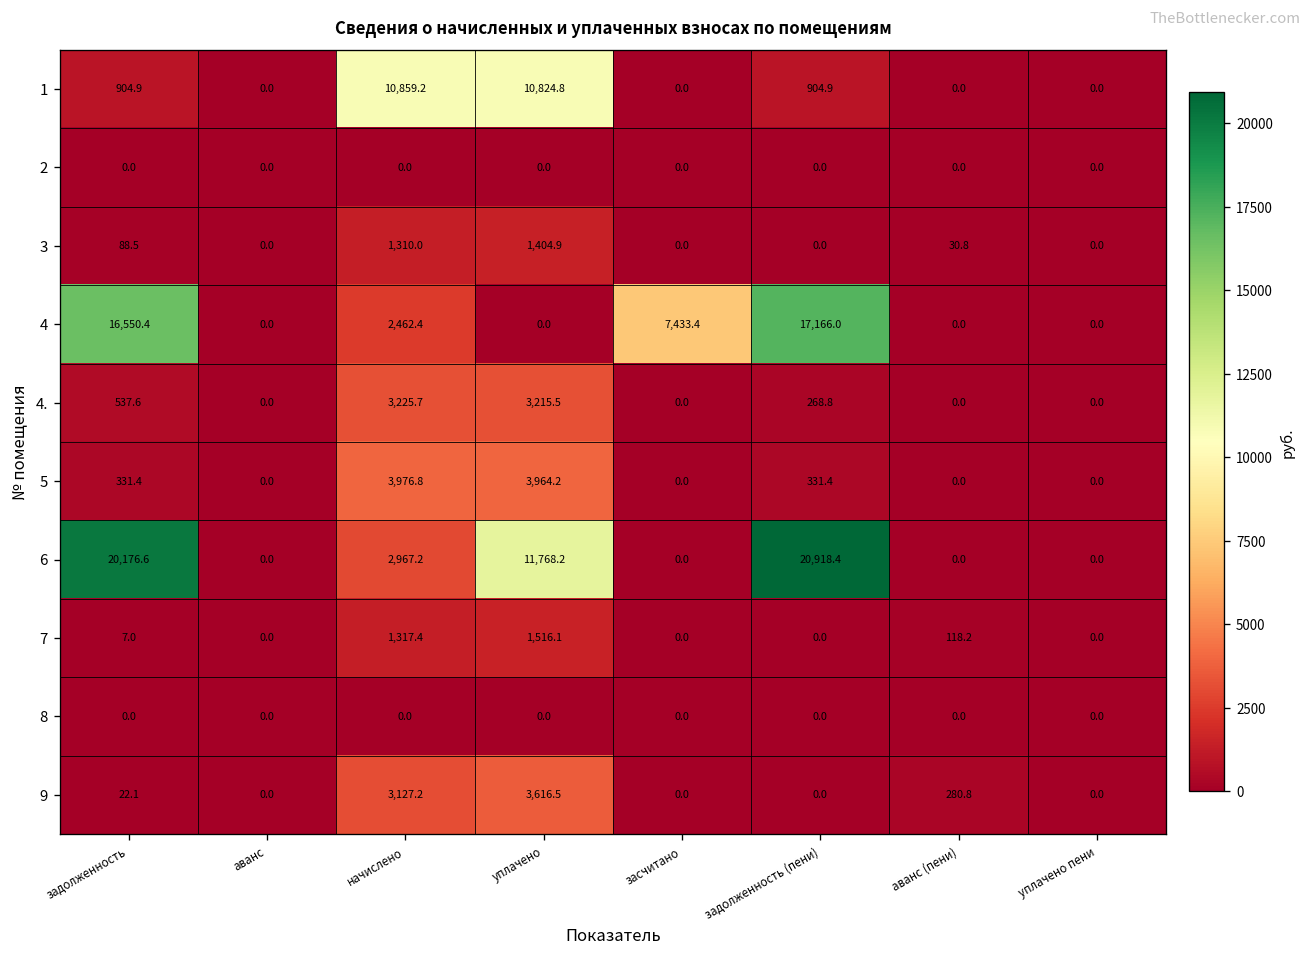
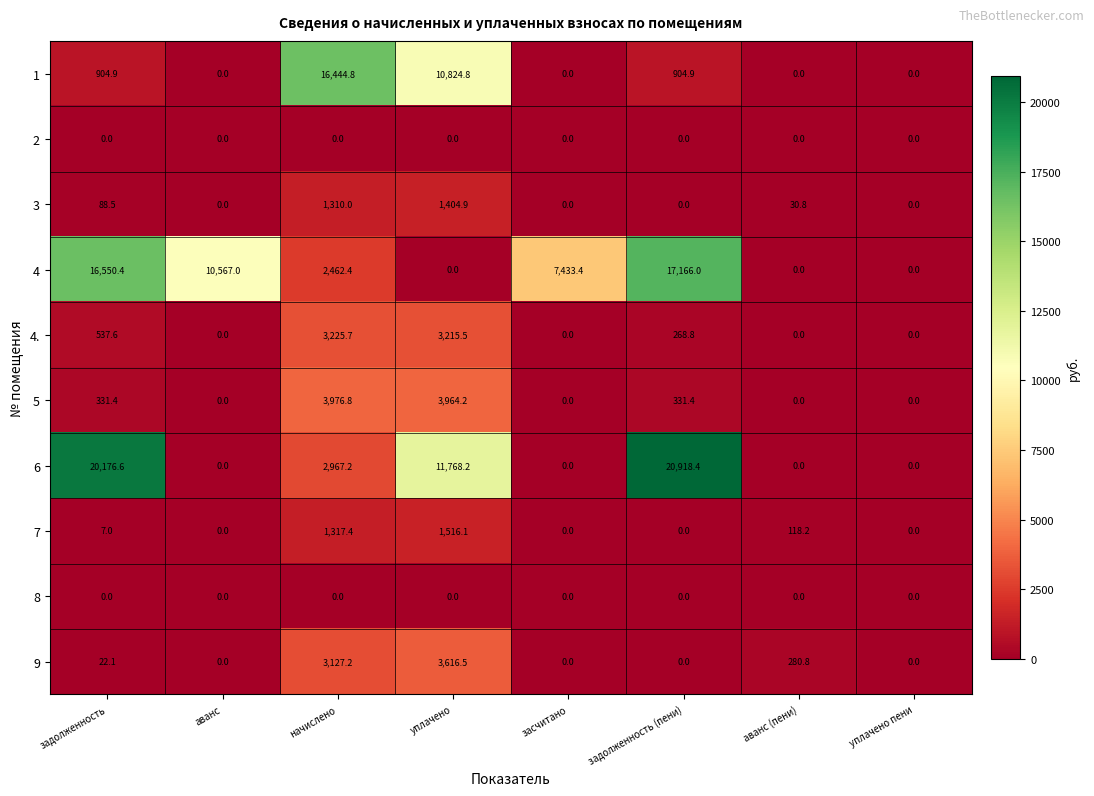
  {
    "1": {
      "задолженность": "904.9",
      "аванс": "0.0",
-     "начислено": "10,859.2",
+     "начислено": "16,444.8",
      "уплачено": "10,824.8",
      "засчитано": "0.0",
      "задолженность (пени)": "904.9",
      "аванс (пени)": "0.0",
      "уплачено пени": "0.0"
    },
    "2": {
      "задолженность": "0.0",
      "аванс": "0.0",
      "начислено": "0.0",
      "уплачено": "0.0",
      "засчитано": "0.0",
      "задолженность (пени)": "0.0",
      "аванс (пени)": "0.0",
      "уплачено пени": "0.0"
    },
    "3": {
      "задолженность": "88.5",
      "аванс": "0.0",
      "начислено": "1,310.0",
      "уплачено": "1,404.9",
      "засчитано": "0.0",
      "задолженность (пени)": "0.0",
      "аванс (пени)": "30.8",
      "уплачено пени": "0.0"
    },
    "4": {
      "задолженность": "16,550.4",
-     "аванс": "0.0",
+     "аванс": "10,567.0",
      "начислено": "2,462.4",
      "уплачено": "0.0",
      "засчитано": "7,433.4",
      "задолженность (пени)": "17,166.0",
      "аванс (пени)": "0.0",
      "уплачено пени": "0.0"
    },
    "4.": {
      "задолженность": "537.6",
      "аванс": "0.0",
      "начислено": "3,225.7",
      "уплачено": "3,215.5",
      "засчитано": "0.0",
      "задолженность (пени)": "268.8",
      "аванс (пени)": "0.0",
      "уплачено пени": "0.0"
    },
    "5": {
      "задолженность": "331.4",
      "аванс": "0.0",
      "начислено": "3,976.8",
      "уплачено": "3,964.2",
      "засчитано": "0.0",
      "задолженность (пени)": "331.4",
      "аванс (пени)": "0.0",
      "уплачено пени": "0.0"
    },
    "6": {
      "задолженность": "20,176.6",
      "аванс": "0.0",
      "начислено": "2,967.2",
      "уплачено": "11,768.2",
      "засчитано": "0.0",
      "задолженность (пени)": "20,918.4",
      "аванс (пени)": "0.0",
      "уплачено пени": "0.0"
    },
    "7": {
      "задолженность": "7.0",
      "аванс": "0.0",
      "начислено": "1,317.4",
      "уплачено": "1,516.1",
      "засчитано": "0.0",
      "задолженность (пени)": "0.0",
      "аванс (пени)": "118.2",
      "уплачено пени": "0.0"
    },
    "8": {
      "задолженность": "0.0",
      "аванс": "0.0",
      "начислено": "0.0",
      "уплачено": "0.0",
      "засчитано": "0.0",
      "задолженность (пени)": "0.0",
      "аванс (пени)": "0.0",
      "уплачено пени": "0.0"
    },
    "9": {
      "задолженность": "22.1",
      "аванс": "0.0",
      "начислено": "3,127.2",
      "уплачено": "3,616.5",
      "засчитано": "0.0",
      "задолженность (пени)": "0.0",
      "аванс (пени)": "280.8",
      "уплачено пени": "0.0"
    }
  }
